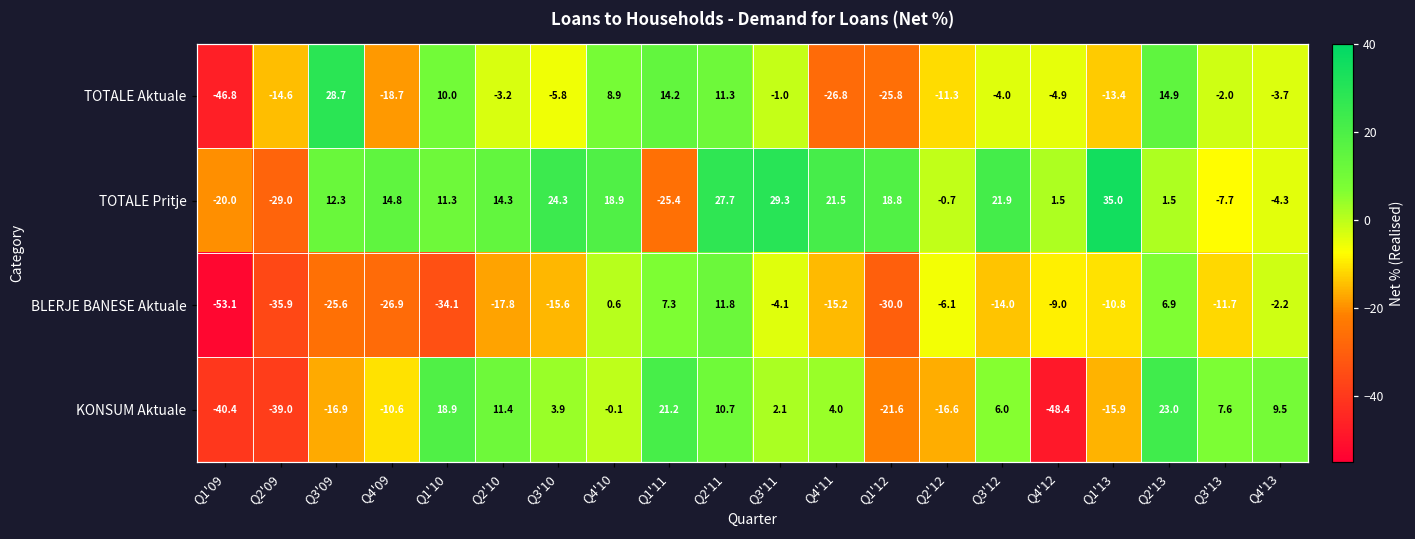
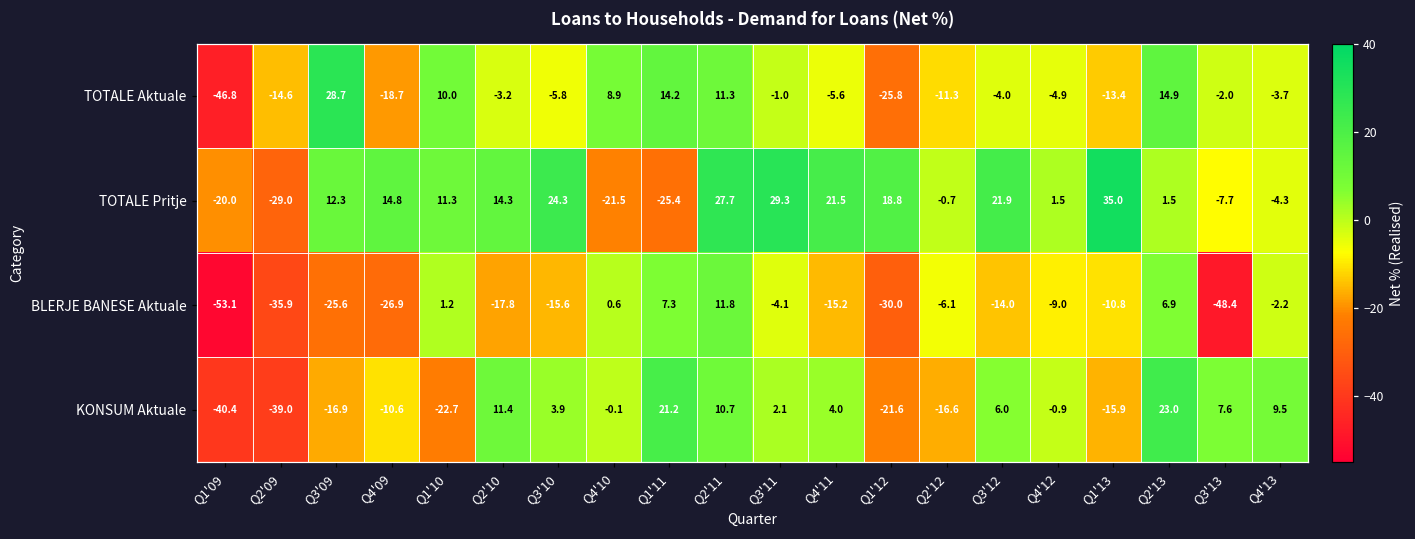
  {
    "TOTALE Aktuale": {
      "Q1'09": -46.8,
      "Q2'09": -14.6,
      "Q3'09": 28.7,
      "Q4'09": -18.7,
      "Q1'10": 10.0,
      "Q2'10": -3.2,
      "Q3'10": -5.8,
      "Q4'10": 8.9,
      "Q1'11": 14.2,
      "Q2'11": 11.3,
      "Q3'11": -1.0,
-     "Q4'11": -26.8,
+     "Q4'11": -5.6,
      "Q1'12": -25.8,
      "Q2'12": -11.3,
      "Q3'12": -4.0,
      "Q4'12": -4.9,
      "Q1'13": -13.4,
      "Q2'13": 14.9,
      "Q3'13": -2.0,
      "Q4'13": -3.7
    },
    "TOTALE Pritje": {
      "Q1'09": -20.0,
      "Q2'09": -29.0,
      "Q3'09": 12.3,
      "Q4'09": 14.8,
      "Q1'10": 11.3,
      "Q2'10": 14.3,
      "Q3'10": 24.3,
-     "Q4'10": 18.9,
+     "Q4'10": -21.5,
      "Q1'11": -25.4,
      "Q2'11": 27.7,
      "Q3'11": 29.3,
      "Q4'11": 21.5,
      "Q1'12": 18.8,
      "Q2'12": -0.7,
      "Q3'12": 21.9,
      "Q4'12": 1.5,
      "Q1'13": 35.0,
      "Q2'13": 1.5,
      "Q3'13": -7.7,
      "Q4'13": -4.3
    },
    "BLERJE BANESE Aktuale": {
      "Q1'09": -53.1,
      "Q2'09": -35.9,
      "Q3'09": -25.6,
      "Q4'09": -26.9,
-     "Q1'10": -34.1,
+     "Q1'10": 1.2,
      "Q2'10": -17.8,
      "Q3'10": -15.6,
      "Q4'10": 0.6,
      "Q1'11": 7.3,
      "Q2'11": 11.8,
      "Q3'11": -4.1,
      "Q4'11": -15.2,
      "Q1'12": -30.0,
      "Q2'12": -6.1,
      "Q3'12": -14.0,
      "Q4'12": -9.0,
      "Q1'13": -10.8,
      "Q2'13": 6.9,
-     "Q3'13": -11.7,
+     "Q3'13": -48.4,
      "Q4'13": -2.2
    },
    "KONSUM Aktuale": {
      "Q1'09": -40.4,
      "Q2'09": -39.0,
      "Q3'09": -16.9,
      "Q4'09": -10.6,
-     "Q1'10": 18.9,
+     "Q1'10": -22.7,
      "Q2'10": 11.4,
      "Q3'10": 3.9,
      "Q4'10": -0.1,
      "Q1'11": 21.2,
      "Q2'11": 10.7,
      "Q3'11": 2.1,
      "Q4'11": 4.0,
      "Q1'12": -21.6,
      "Q2'12": -16.6,
      "Q3'12": 6.0,
-     "Q4'12": -48.4,
+     "Q4'12": -0.9,
      "Q1'13": -15.9,
      "Q2'13": 23.0,
      "Q3'13": 7.6,
      "Q4'13": 9.5
    }
  }
